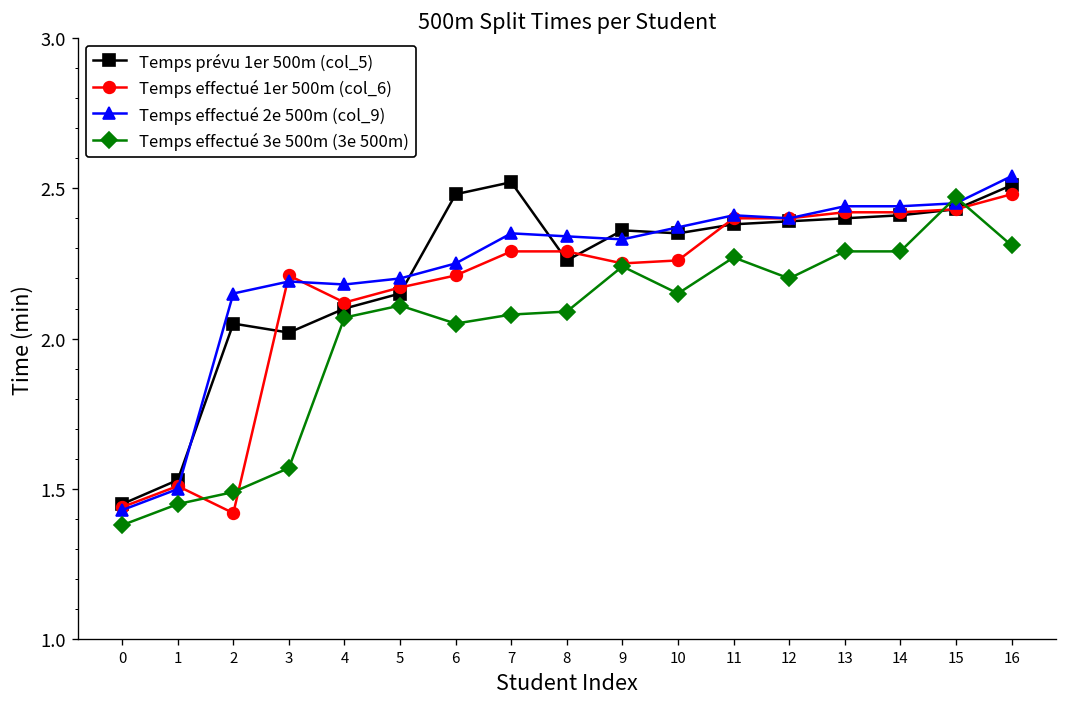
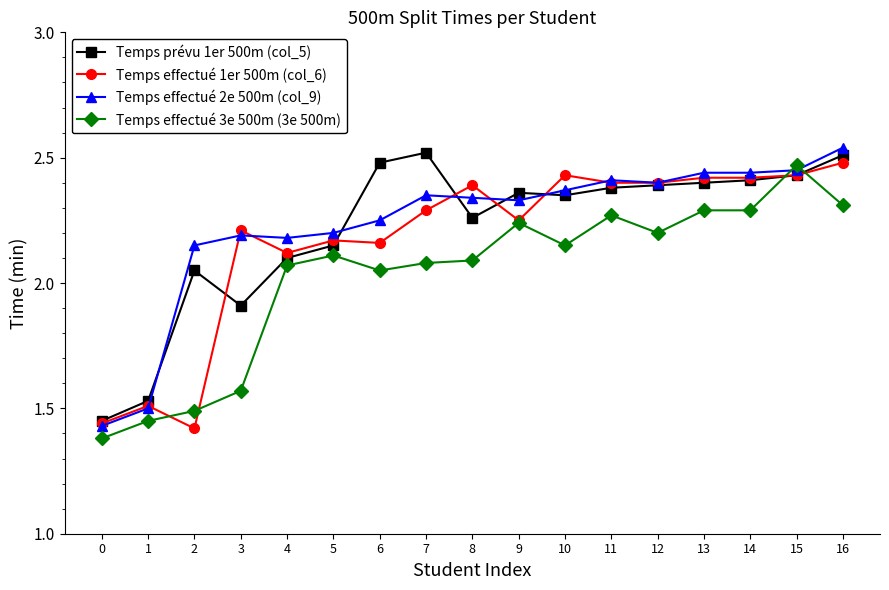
  {
    "Temps prévu 1er 500m (col_5)": {
      "1": 1.53,
      "2": 2.05,
-     "3": 2.02,
+     "3": 1.91,
      "4": 2.10,
      "5": 2.15,
      "6": 2.48,
      "7": 2.52,
      "8": 2.26,
      "9": 2.36,
      "10": 2.35,
      "11": 2.38,
      "13": 2.40,
      "16": 2.51
    },
    "Temps effectué 1er 500m (col_6)": {
      "2": 1.42,
      "3": 2.21,
      "4": 2.12,
      "5": 2.17,
-     "6": 2.21,
+     "6": 2.16,
      "7": 2.29,
-     "8": 2.29,
-     "10": 2.26,
+     "8": 2.39,
+     "10": 2.43,
      "11": 2.40,
      "13": 2.42,
      "16": 2.48
    },
    "Temps effectué 2e 500m (col_9)": {
      "2": 2.15,
      "3": 2.19,
      "4": 2.18,
      "5": 2.20,
      "6": 2.25,
      "7": 2.35,
      "8": 2.34,
      "9": 2.33,
      "10": 2.37,
      "11": 2.41,
      "13": 2.44,
      "14": 2.44,
      "15": 2.45,
      "16": 2.54
    },
    "Temps effectué 3e 500m (3e 500m)": {
      "0": 1.38,
      "1": 1.45,
      "2": 1.49,
      "3": 1.57,
      "4": 2.07,
      "5": 2.11,
      "6": 2.05,
      "7": 2.08,
      "8": 2.09,
      "10": 2.15,
      "11": 2.27,
      "12": 2.20,
      "13": 2.29,
      "14": 2.29,
      "15": 2.47,
      "16": 2.31
    }
  }
